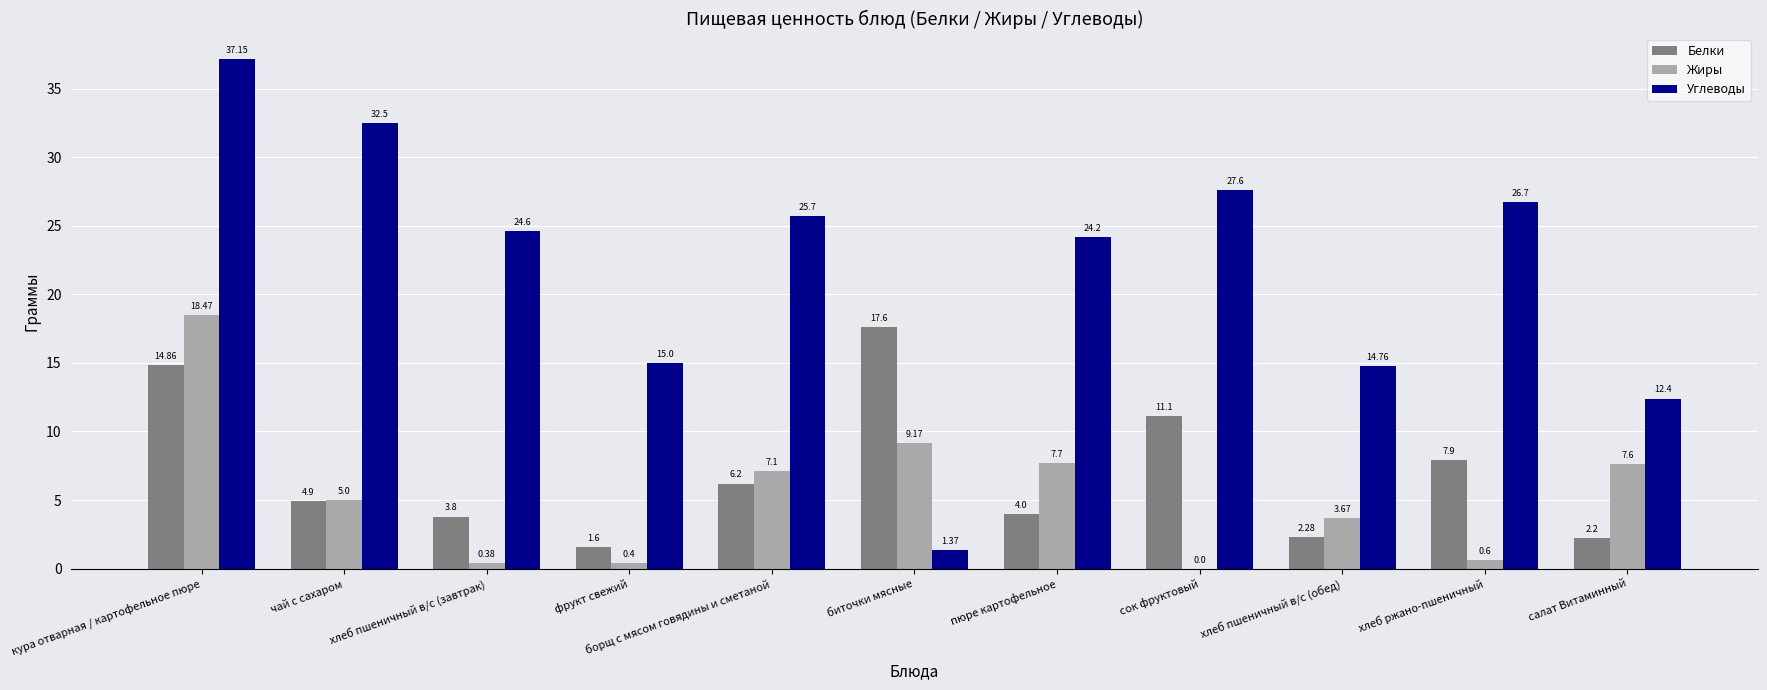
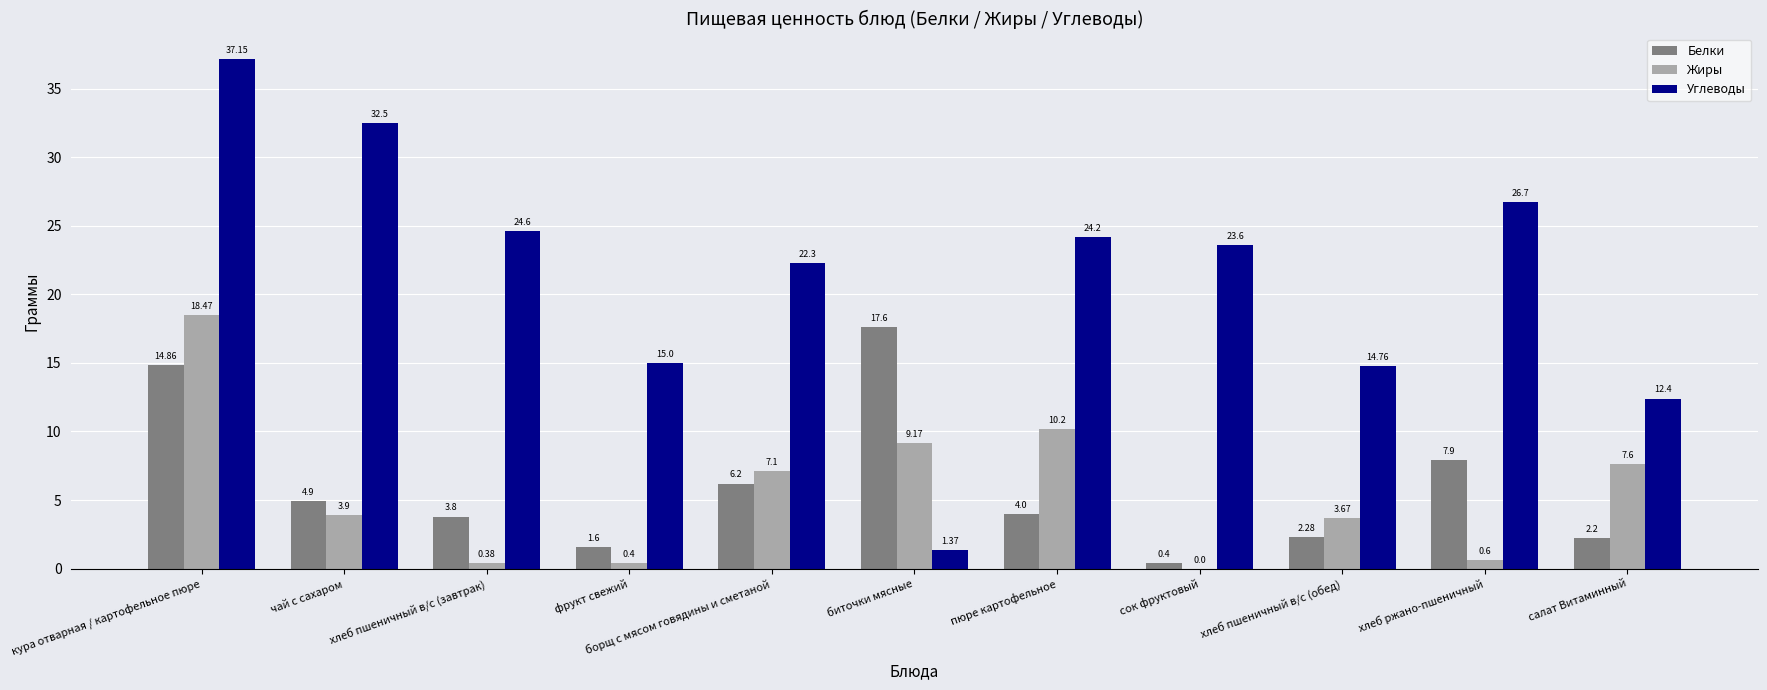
  {
    "Белки": {
      "кура отварная / картофельное пюре": 14.86,
      "чай с сахаром": 4.9,
      "хлеб пшеничный в/с (завтрак)": 3.8,
      "фрукт свежий": 1.6,
      "борщ с мясом говядины и сметаной": 6.2,
      "биточки мясные": 17.6,
      "пюре картофельное": 4.0,
-     "сок фруктовый": 11.1,
+     "сок фруктовый": 0.4,
      "хлеб пшеничный в/с (обед)": 2.28,
      "хлеб ржано-пшеничный": 7.9,
      "салат Витаминный": 2.2
    },
    "Жиры": {
      "кура отварная / картофельное пюре": 18.47,
-     "чай с сахаром": 5.0,
+     "чай с сахаром": 3.9,
      "хлеб пшеничный в/с (завтрак)": 0.38,
      "фрукт свежий": 0.4,
      "борщ с мясом говядины и сметаной": 7.1,
      "биточки мясные": 9.17,
-     "пюре картофельное": 7.7,
+     "пюре картофельное": 10.2,
      "сок фруктовый": 0.0,
      "хлеб пшеничный в/с (обед)": 3.67,
      "хлеб ржано-пшеничный": 0.6,
      "салат Витаминный": 7.6
    },
    "Углеводы": {
      "кура отварная / картофельное пюре": 37.15,
      "чай с сахаром": 32.5,
      "хлеб пшеничный в/с (завтрак)": 24.6,
      "фрукт свежий": 15.0,
-     "борщ с мясом говядины и сметаной": 25.7,
+     "борщ с мясом говядины и сметаной": 22.3,
      "биточки мясные": 1.37,
      "пюре картофельное": 24.2,
-     "сок фруктовый": 27.6,
+     "сок фруктовый": 23.6,
      "хлеб пшеничный в/с (обед)": 14.76,
      "хлеб ржано-пшеничный": 26.7,
      "салат Витаминный": 12.4
    }
  }
